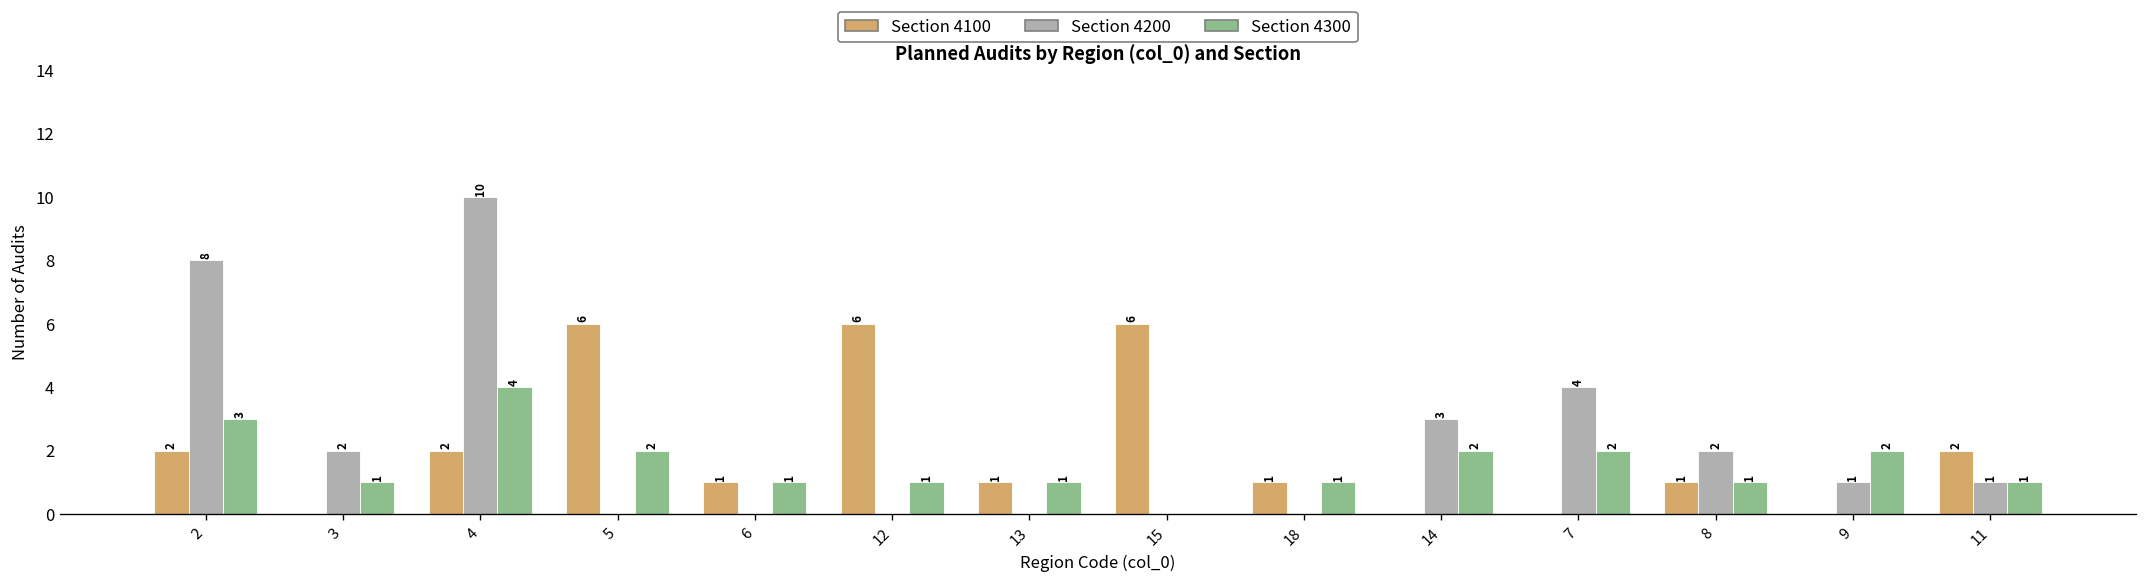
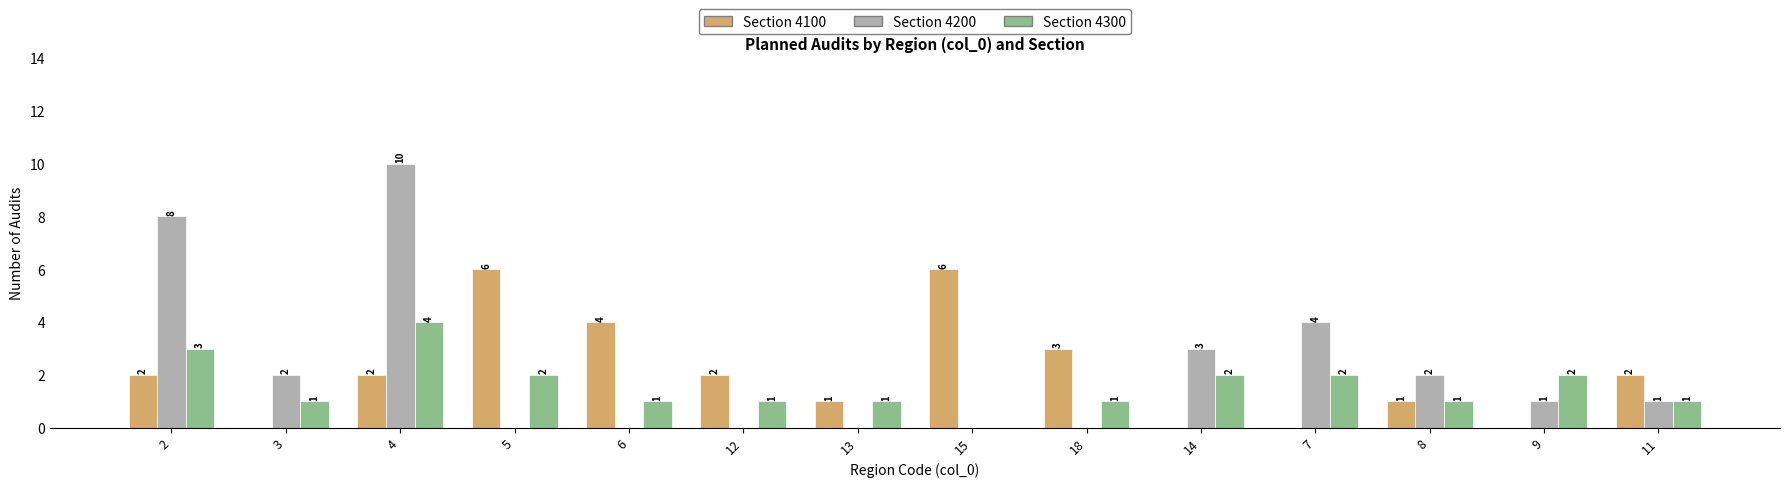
  {
    "Section 4100": {
      "2": 2,
      "4": 2,
      "5": 6,
-     "6": 1,
-     "12": 6,
+     "6": 4,
+     "12": 2,
      "13": 1,
      "15": 6,
-     "18": 1,
+     "18": 3,
      "8": 1,
      "11": 2
    }
  }
